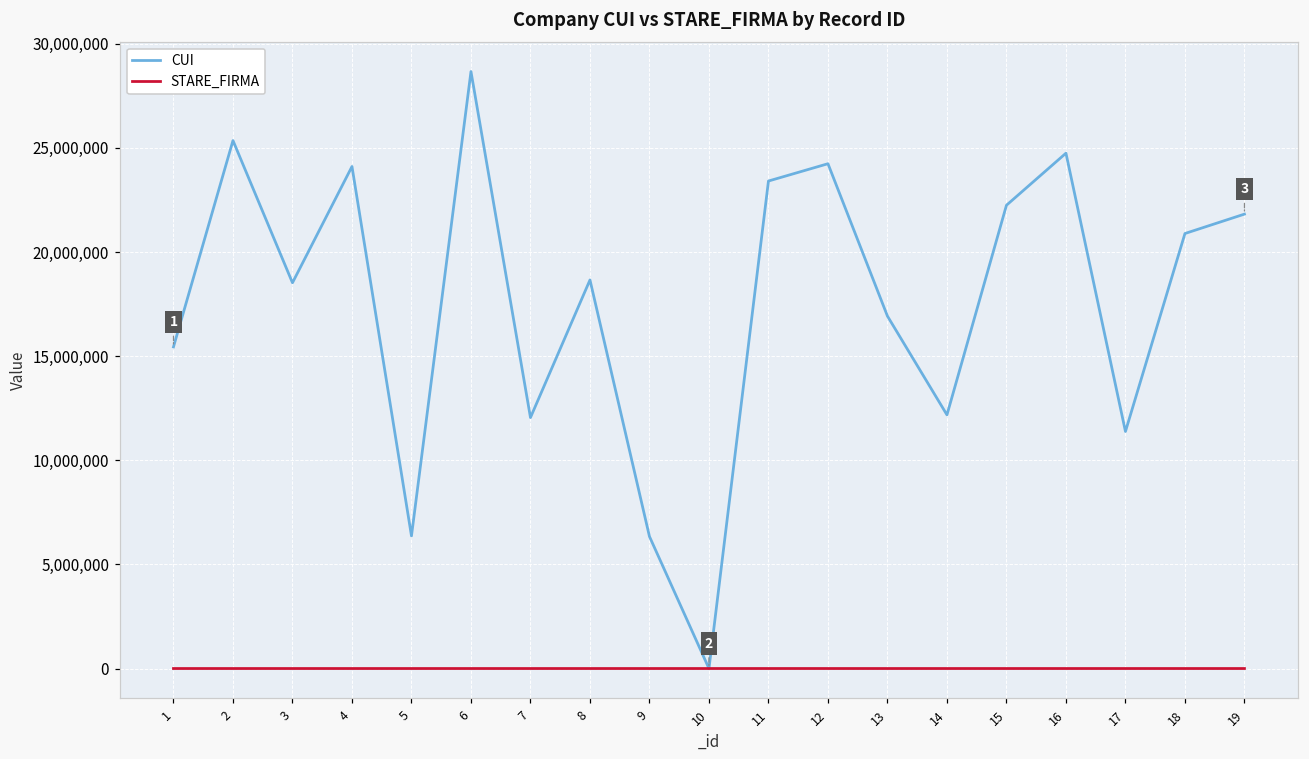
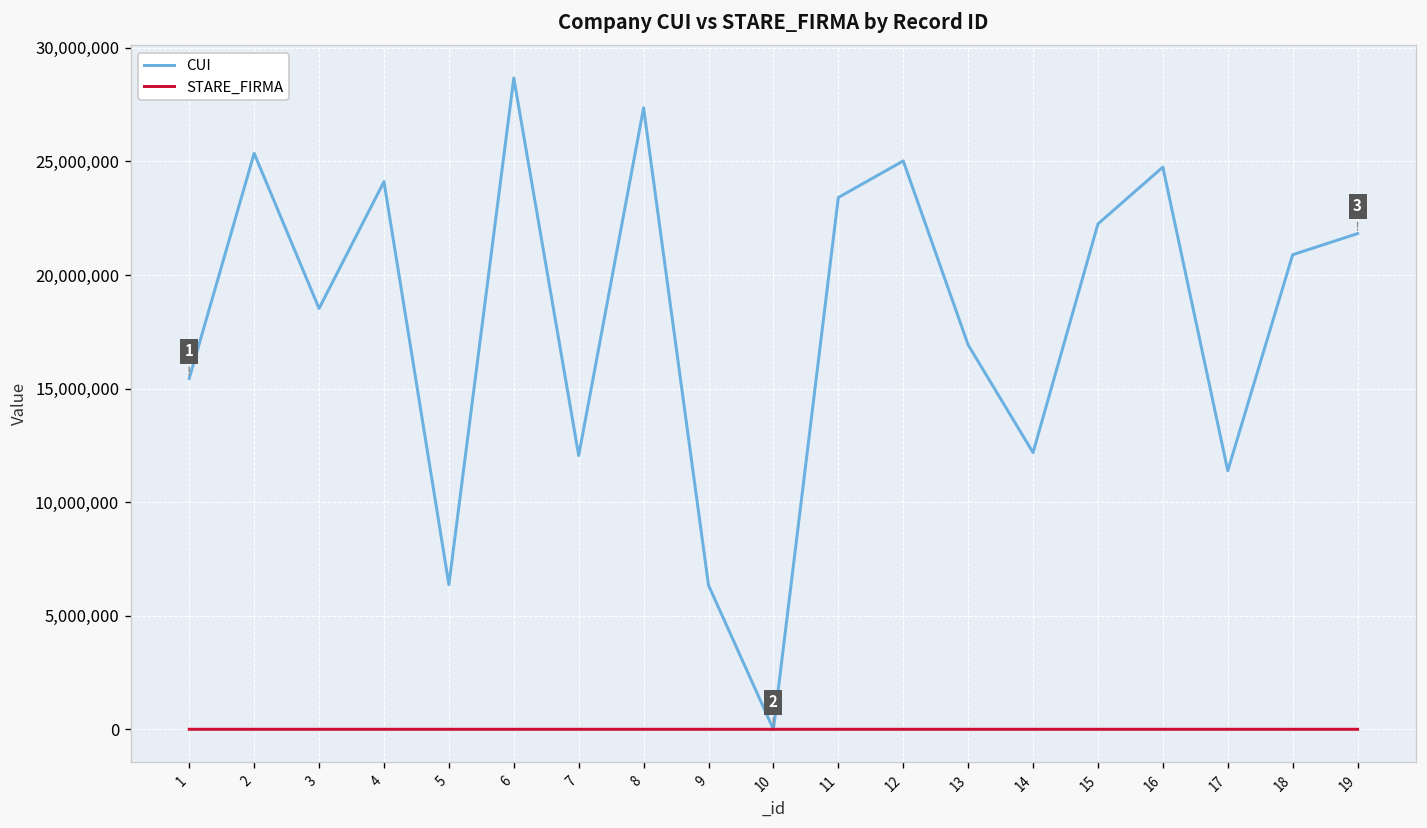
  {
    "CUI": {
      "2": "25,400,000",
      "3": "18,500,000",
      "4": "24,100,000",
      "5": "6,400,000",
      "6": "28,700,000",
      "7": "12,100,000",
-     "8": "18,700,000",
+     "8": "27,400,000",
      "9": "6,300,000",
      "11": "23,400,000",
-     "12": "24,200,000",
+     "12": "25,000,000",
      "13": "16,900,000",
      "14": "12,200,000",
      "15": "22,200,000",
      "16": "24,700,000",
      "17": "11,400,000",
      "18": "20,900,000"
    },
    "STARE_FIRMA": {
      "1": "0",
      "2": "0",
      "3": "0",
      "4": "0",
      "5": "0",
      "6": "0",
      "7": "0",
      "8": "0",
      "9": "0",
      "11": "0",
      "12": "0",
      "13": "0",
      "14": "0",
      "15": "0",
      "16": "0",
      "17": "0",
      "18": "0",
      "19": "0"
    }
  }
